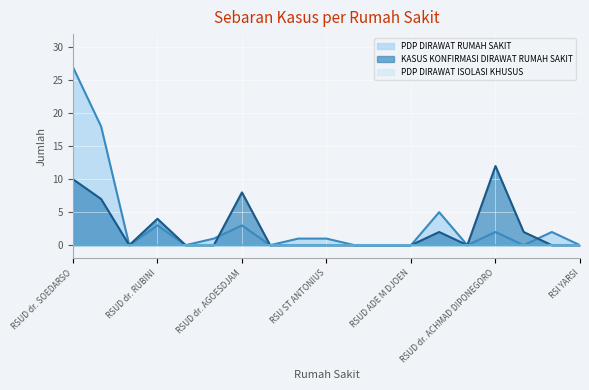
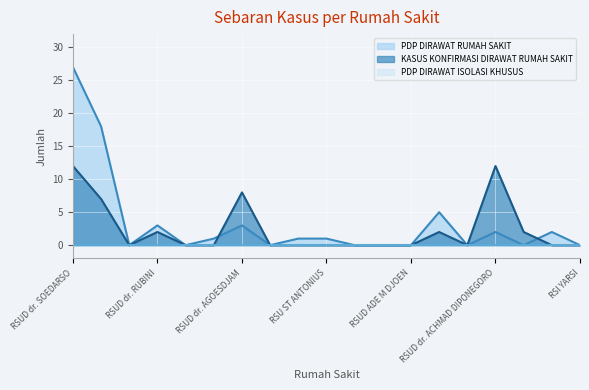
  {
    "KASUS KONFIRMASI DIRAWAT RUMAH SAKIT": {
-     "RSUD dr. SOEDARSO": 10,
-     "RSUD dr. RUBINI": 4,
+     "RSUD dr. SOEDARSO": 12,
+     "RSUD dr. RUBINI": 2,
      "RSUD dr. AGOESDJAM": 8,
      "RSUD dr. ACHMAD DIPONEGORO": 12
    }
  }
